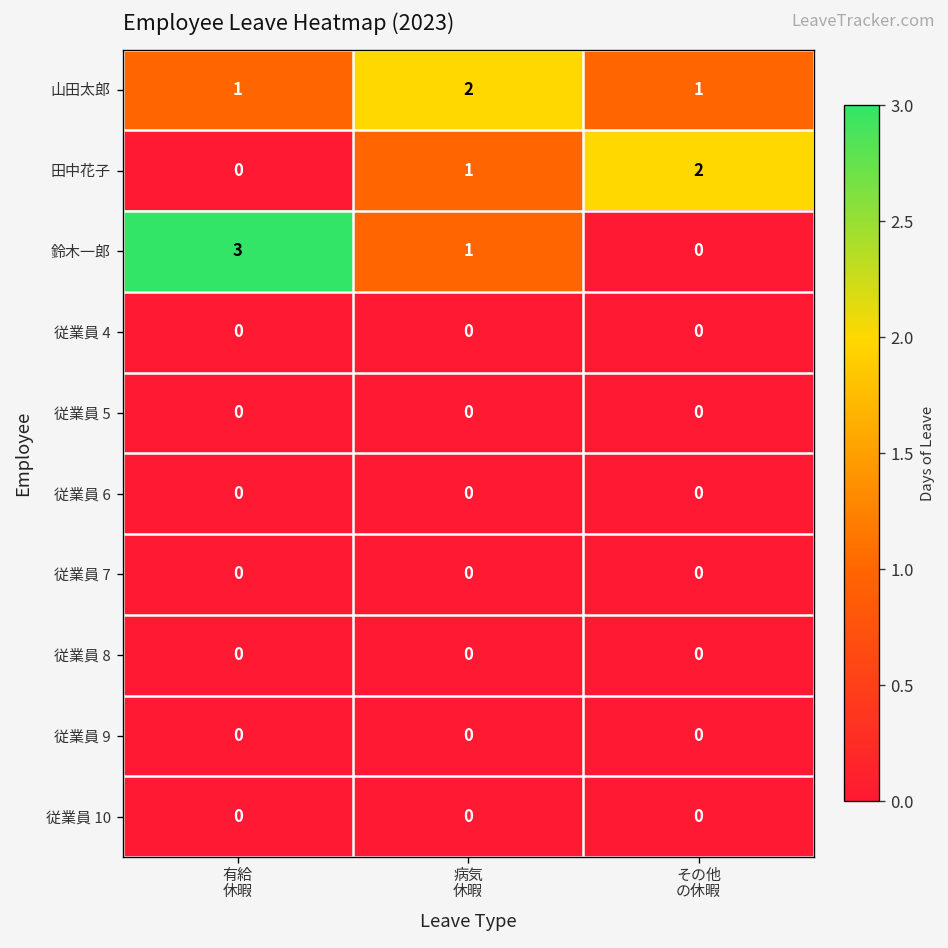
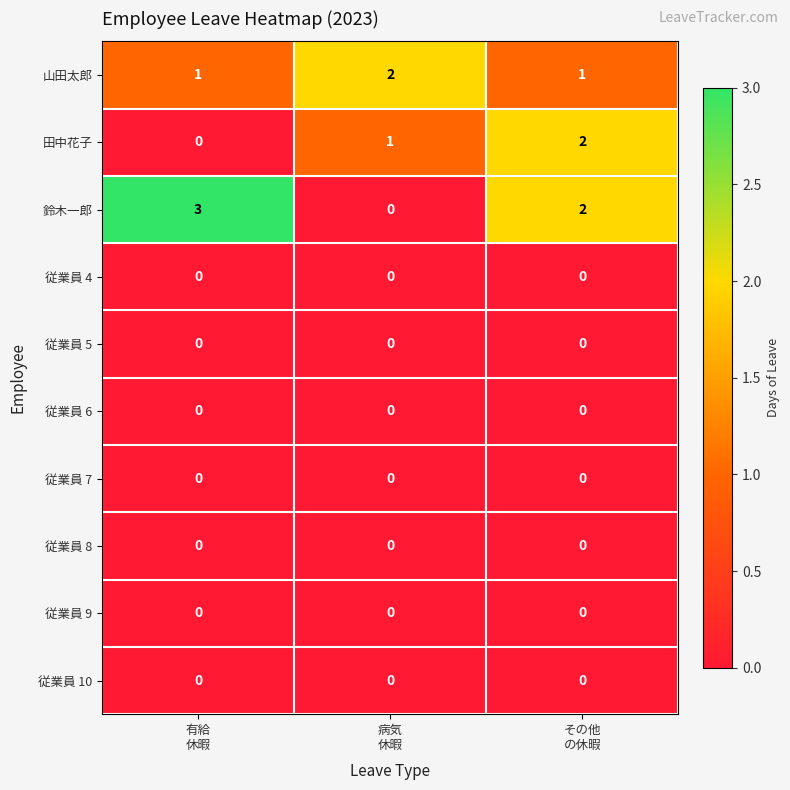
  {
    "山田太郎": {
      "有給 休暇": 1,
      "病気 休暇": 2,
      "その他 の休暇": 1
    },
    "田中花子": {
      "有給 休暇": 0,
      "病気 休暇": 1,
      "その他 の休暇": 2
    },
    "鈴木一郎": {
      "有給 休暇": 3,
-     "病気 休暇": 1,
-     "その他 の休暇": 0
+     "病気 休暇": 0,
+     "その他 の休暇": 2
    },
    "従業員 4": {
      "有給 休暇": 0,
      "病気 休暇": 0,
      "その他 の休暇": 0
    },
    "従業員 5": {
      "有給 休暇": 0,
      "病気 休暇": 0,
      "その他 の休暇": 0
    },
    "従業員 6": {
      "有給 休暇": 0,
      "病気 休暇": 0,
      "その他 の休暇": 0
    },
    "従業員 7": {
      "有給 休暇": 0,
      "病気 休暇": 0,
      "その他 の休暇": 0
    },
    "従業員 8": {
      "有給 休暇": 0,
      "病気 休暇": 0,
      "その他 の休暇": 0
    },
    "従業員 9": {
      "有給 休暇": 0,
      "病気 休暇": 0,
      "その他 の休暇": 0
    },
    "従業員 10": {
      "有給 休暇": 0,
      "病気 休暇": 0,
      "その他 の休暇": 0
    }
  }
